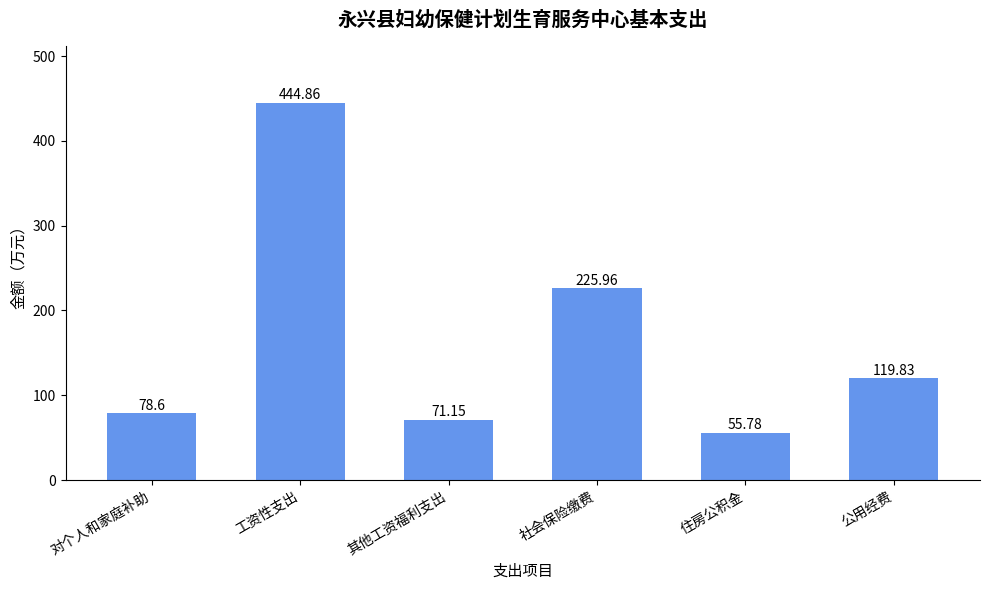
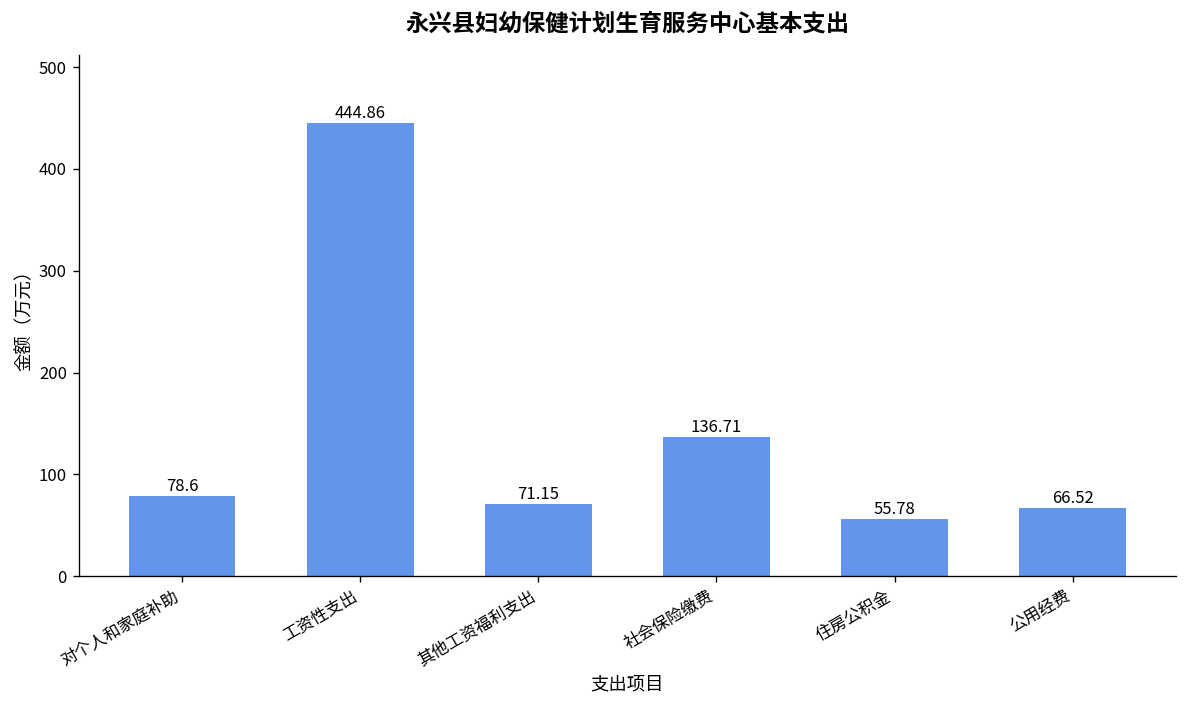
  {
    "对个人和家庭补助": 78.6,
    "工资性支出": 444.86,
    "其他工资福利支出": 71.15,
-   "社会保险缴费": 225.96,
+   "社会保险缴费": 136.71,
    "住房公积金": 55.78,
-   "公用经费": 119.83
+   "公用经费": 66.52
  }
